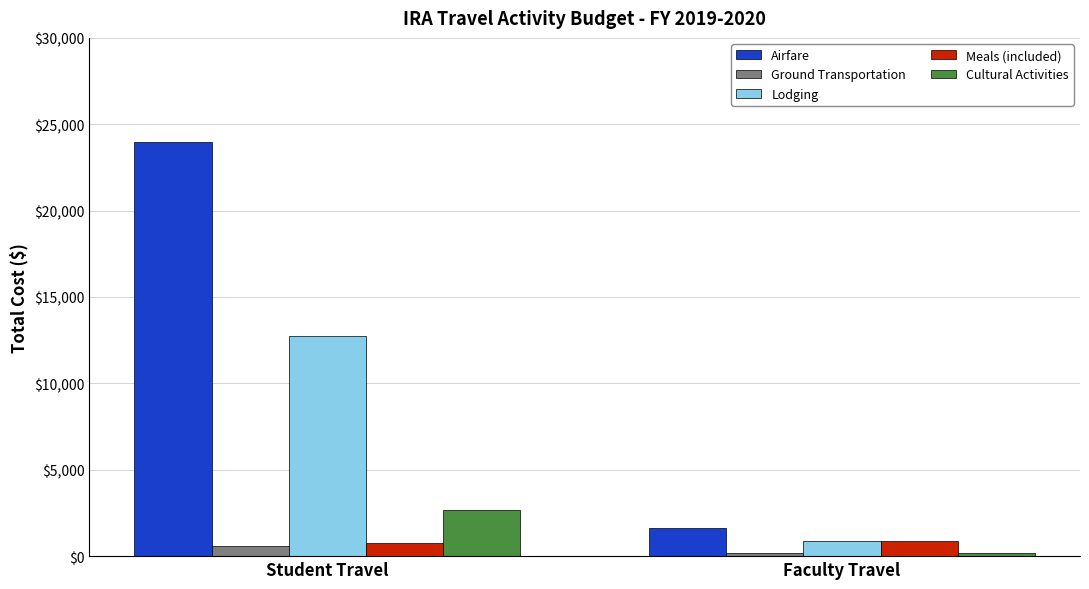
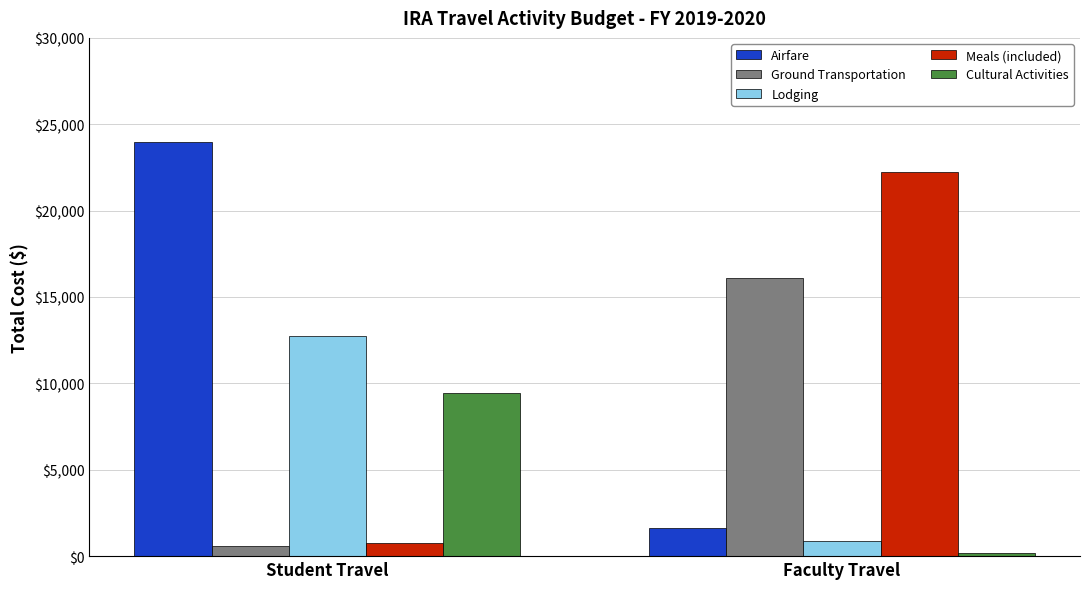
  {
    "Airfare": {
      "Student Travel": "$24,000",
      "Faculty Travel": "$1,600"
    },
    "Ground Transportation": {
      "Student Travel": "$600",
-     "Faculty Travel": "$200"
+     "Faculty Travel": "$16,100"
    },
    "Lodging": {
      "Student Travel": "$12,800",
      "Faculty Travel": "$900"
    },
    "Meals (included)": {
      "Student Travel": "$800",
-     "Faculty Travel": "$900"
+     "Faculty Travel": "$22,200"
    },
    "Cultural Activities": {
-     "Student Travel": "$2,700",
+     "Student Travel": "$9,400",
      "Faculty Travel": "$200"
    }
  }
